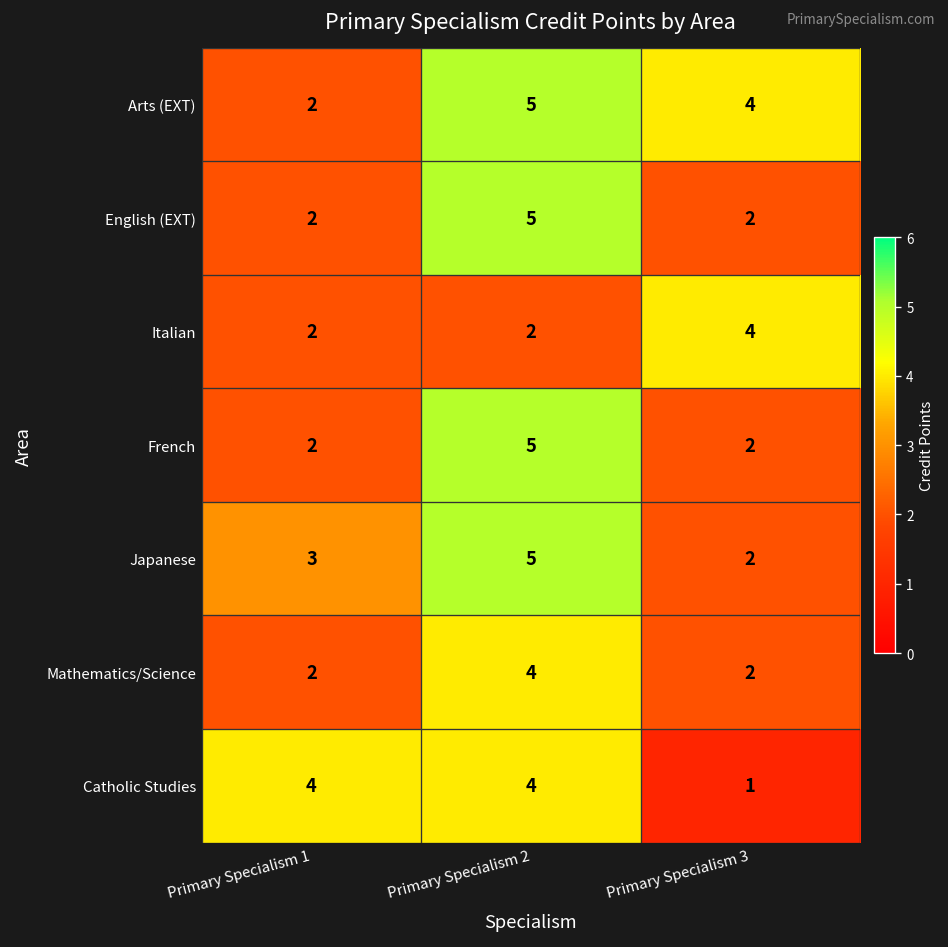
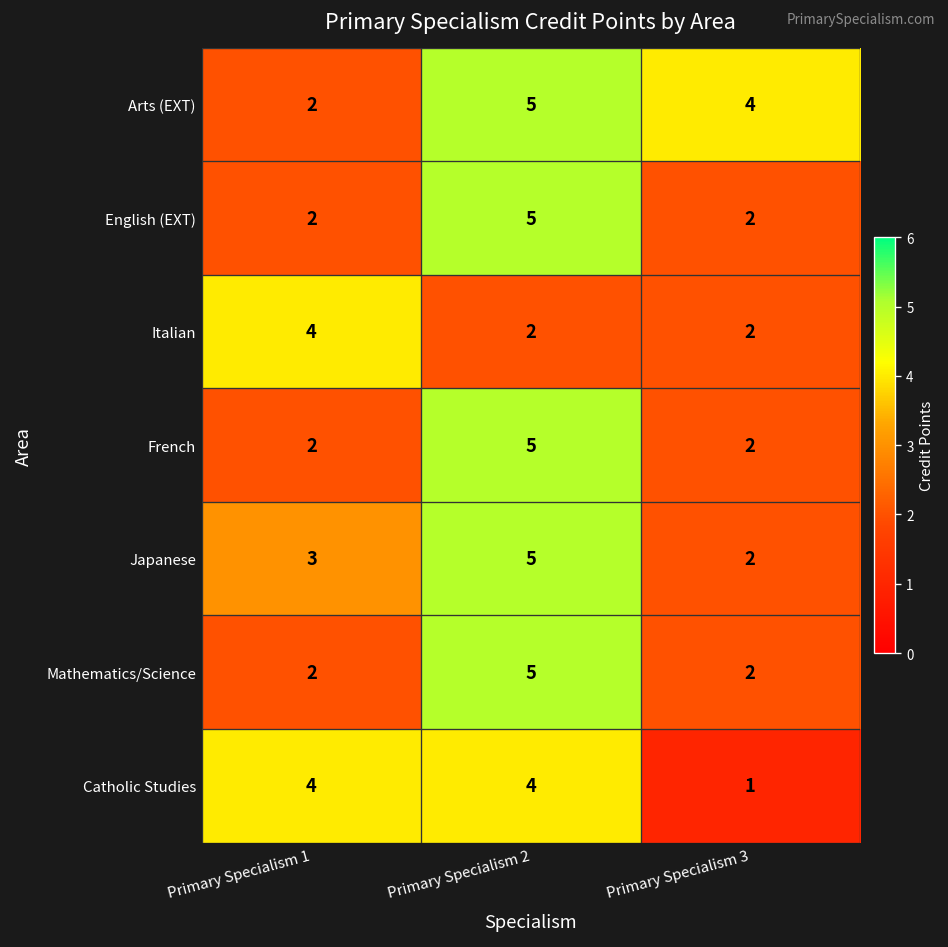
  {
    "Arts (EXT)": {
      "Primary Specialism 1": 2,
      "Primary Specialism 2": 5,
      "Primary Specialism 3": 4
    },
    "English (EXT)": {
      "Primary Specialism 1": 2,
      "Primary Specialism 2": 5,
      "Primary Specialism 3": 2
    },
    "Italian": {
-     "Primary Specialism 1": 2,
+     "Primary Specialism 1": 4,
      "Primary Specialism 2": 2,
-     "Primary Specialism 3": 4
+     "Primary Specialism 3": 2
    },
    "French": {
      "Primary Specialism 1": 2,
      "Primary Specialism 2": 5,
      "Primary Specialism 3": 2
    },
    "Japanese": {
      "Primary Specialism 1": 3,
      "Primary Specialism 2": 5,
      "Primary Specialism 3": 2
    },
    "Mathematics/Science": {
      "Primary Specialism 1": 2,
-     "Primary Specialism 2": 4,
+     "Primary Specialism 2": 5,
      "Primary Specialism 3": 2
    },
    "Catholic Studies": {
      "Primary Specialism 1": 4,
      "Primary Specialism 2": 4,
      "Primary Specialism 3": 1
    }
  }
